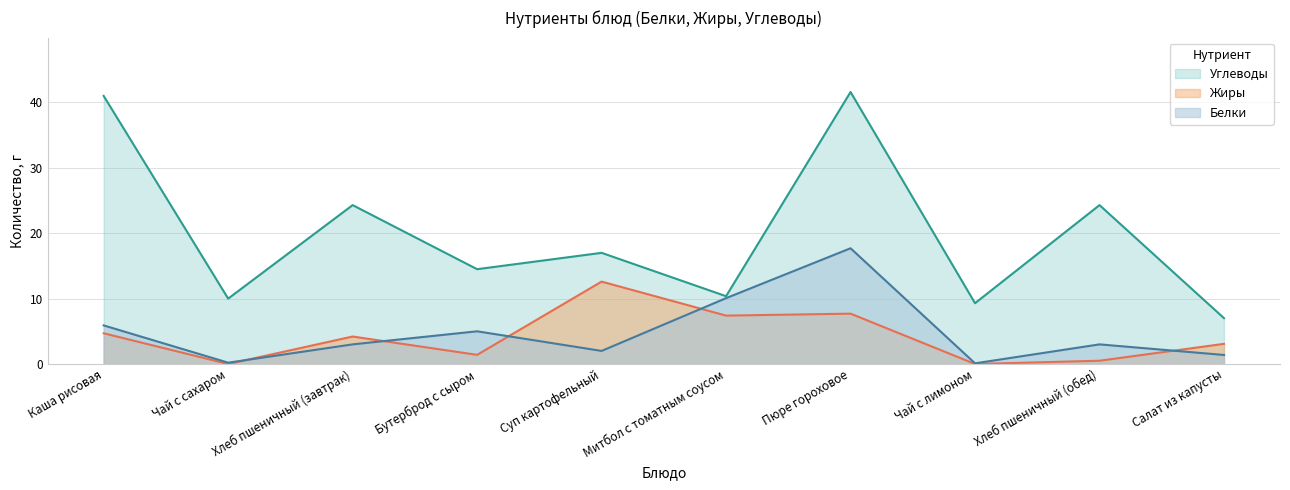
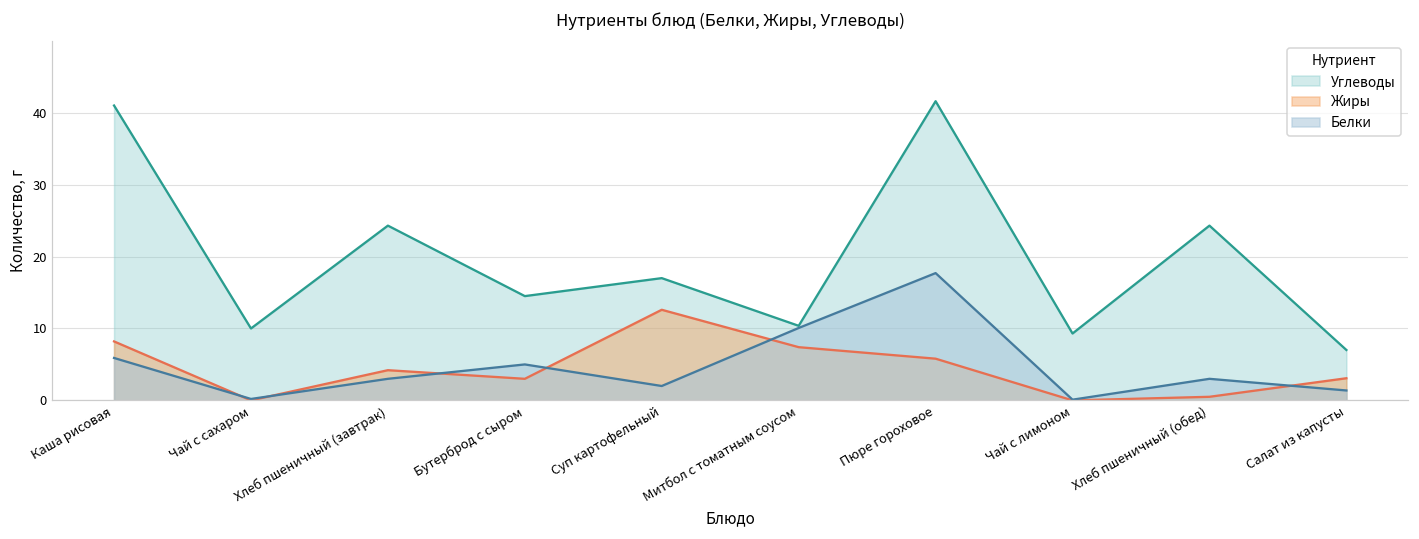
  {
    "Жиры": {
-     "Каша рисовая": 5,
+     "Каша рисовая": 8,
      "Хлеб пшеничный (завтрак)": 4,
-     "Бутерброд с сыром": 1,
+     "Бутерброд с сыром": 3,
      "Суп картофельный": 13,
      "Митбол с томатным соусом": 7,
-     "Пюре гороховое": 8,
+     "Пюре гороховое": 6,
      "Хлеб пшеничный (обед)": 1,
      "Салат из капусты": 3
    }
  }
